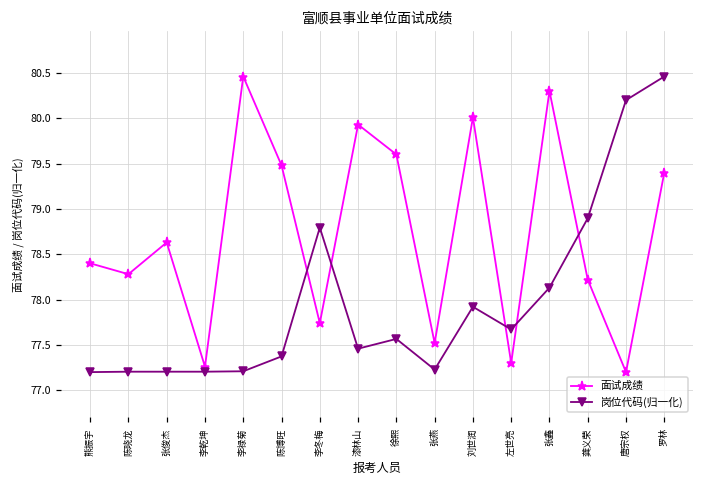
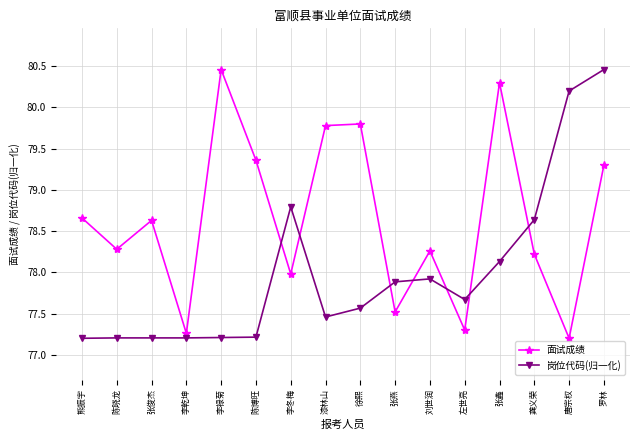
  {
    "面试成绩": {
-     "熊振宇": 78.4,
+     "熊振宇": 78.7,
      "陈晓龙": 78.3,
      "张俊杰": 78.6,
      "李乾坤": 77.3,
      "李禄菊": 80.5,
-     "陈博旺": 79.5,
-     "李冬梅": 77.7,
-     "漆林山": 79.9,
-     "徐熙": 79.6,
+     "陈博旺": 79.4,
+     "李冬梅": 78.0,
+     "漆林山": 79.8,
+     "徐熙": 79.8,
      "张燕": 77.5,
-     "刘世润": 80.0,
+     "刘世润": 78.3,
      "左世亮": 77.3,
      "张鑫": 80.3,
      "龚义荣": 78.2,
      "唐宗权": 77.2,
-     "罗林": 79.4
+     "罗林": 79.3
    },
    "岗位代码(归一化)": {
      "熊振宇": 77.2,
      "陈晓龙": 77.2,
      "张俊杰": 77.2,
      "李乾坤": 77.2,
      "李禄菊": 77.2,
-     "陈博旺": 77.4,
+     "陈博旺": 77.2,
      "李冬梅": 78.8,
      "漆林山": 77.5,
      "徐熙": 77.6,
-     "张燕": 77.2,
+     "张燕": 77.9,
      "刘世润": 77.9,
      "左世亮": 77.7,
      "张鑫": 78.1,
-     "龚义荣": 78.9,
+     "龚义荣": 78.6,
      "唐宗权": 80.2,
      "罗林": 80.5
    }
  }
